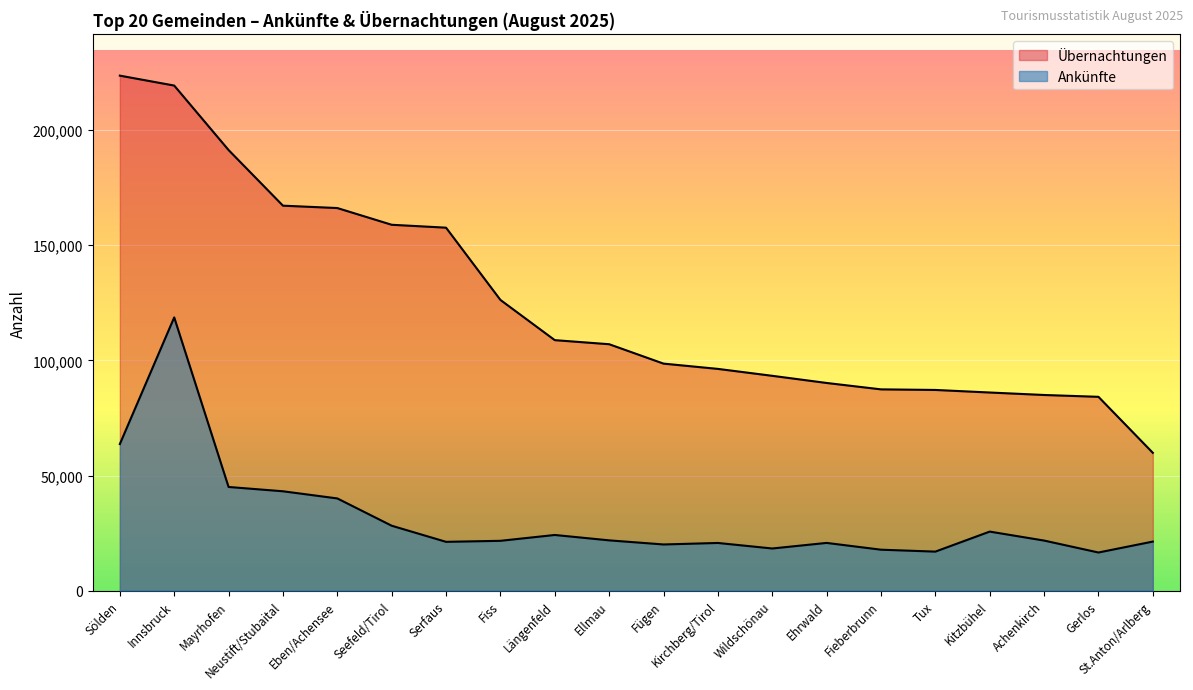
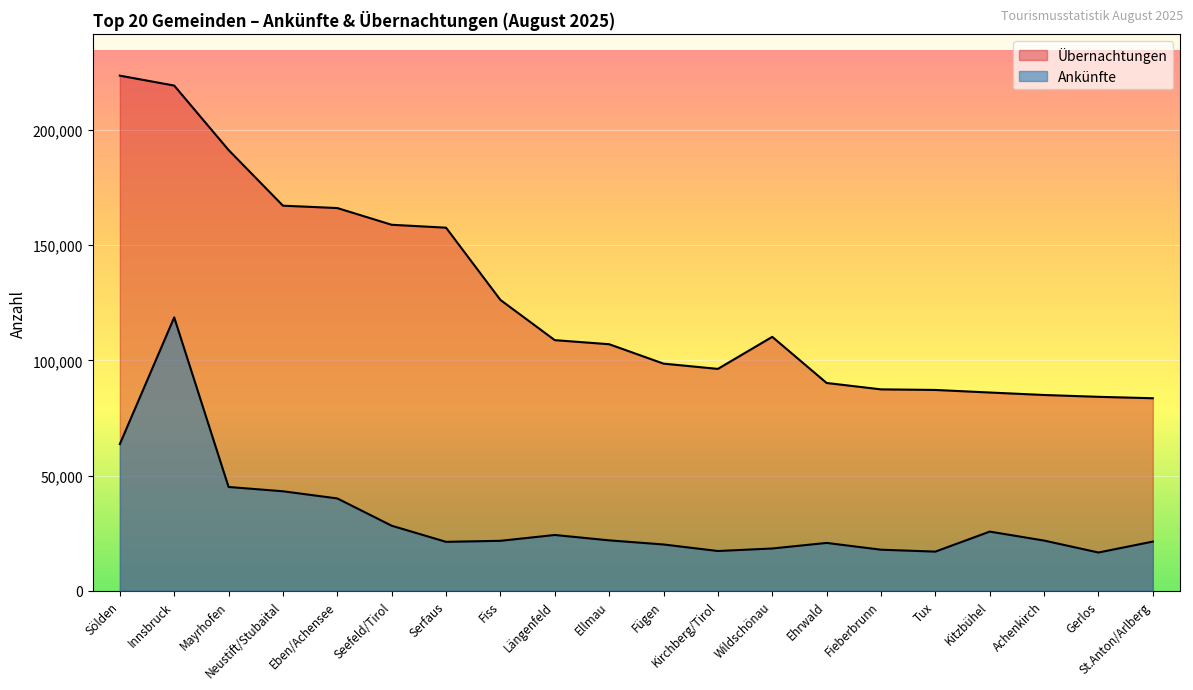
  {
    "Übernachtungen": {
      "Sölden": "224,000",
      "Innsbruck": "219,000",
      "Mayrhofen": "191,000",
      "Neustift/Stubaital": "167,000",
      "Eben/Achensee": "166,000",
      "Seefeld/Tirol": "159,000",
      "Serfaus": "158,000",
      "Fiss": "126,000",
      "Längenfeld": "109,000",
      "Ellmau": "107,000",
      "Fügen": "99,000",
      "Kirchberg/Tirol": "96,000",
-     "Wildschönau": "93,000",
+     "Wildschönau": "110,000",
      "Ehrwald": "90,000",
      "Fieberbrunn": "87,000",
      "Tux": "87,000",
      "Kitzbühel": "86,000",
      "Achenkirch": "85,000",
      "Gerlos": "84,000",
-     "St.Anton/Arlberg": "60,000"
+     "St.Anton/Arlberg": "84,000"
    },
    "Ankünfte": {
      "Sölden": "64,000",
      "Innsbruck": "119,000",
      "Mayrhofen": "45,000",
      "Neustift/Stubaital": "43,000",
      "Eben/Achensee": "40,000",
      "Seefeld/Tirol": "28,000",
      "Serfaus": "21,000",
      "Fiss": "22,000",
      "Längenfeld": "24,000",
      "Ellmau": "22,000",
      "Fügen": "20,000",
-     "Kirchberg/Tirol": "21,000",
+     "Kirchberg/Tirol": "17,000",
      "Wildschönau": "18,000",
      "Ehrwald": "21,000",
      "Fieberbrunn": "18,000",
      "Tux": "17,000",
      "Kitzbühel": "26,000",
      "Achenkirch": "22,000",
      "Gerlos": "17,000",
      "St.Anton/Arlberg": "21,000"
    }
  }
